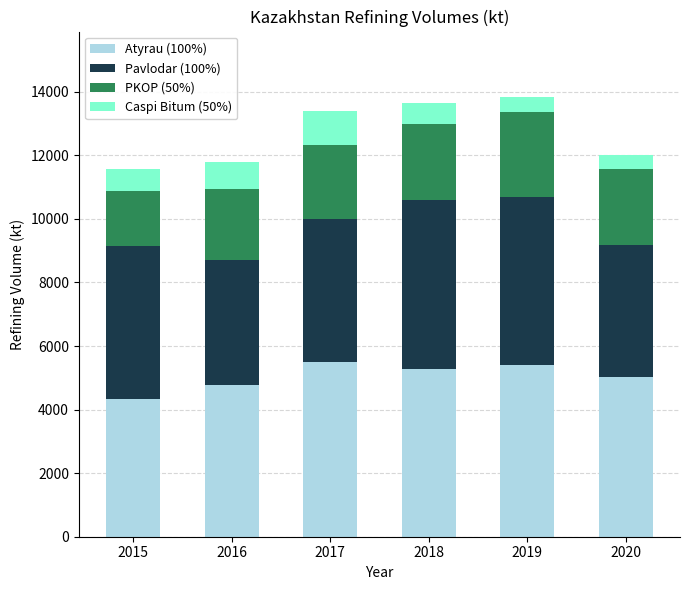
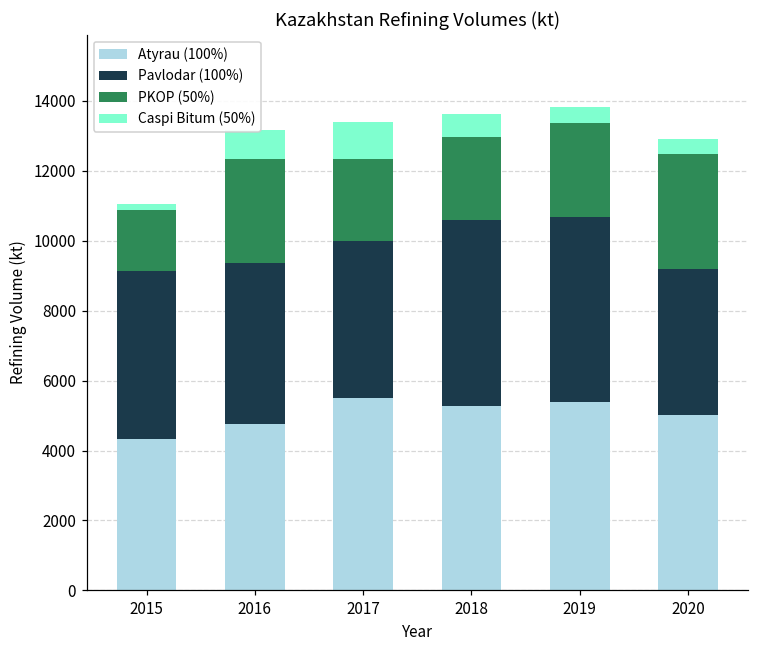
  {
    "Atyrau (100%)": {
      "2015": 4300,
      "2016": 4800,
      "2017": 5500,
      "2018": 5300,
      "2019": 5400,
      "2020": 5000
    },
    "Pavlodar (100%)": {
      "2015": 4800,
-     "2016": 3900,
+     "2016": 4600,
      "2017": 4500,
      "2018": 5300,
      "2019": 5300,
      "2020": 4200
    },
    "PKOP (50%)": {
      "2015": 1700,
-     "2016": 2300,
+     "2016": 3000,
      "2017": 2300,
      "2018": 2400,
      "2019": 2700,
-     "2020": 2400
+     "2020": 3300
    },
    "Caspi Bitum (50%)": {
-     "2015": 700,
+     "2015": 200,
      "2017": 1100,
      "2018": 700,
      "2019": 400,
      "2020": 400
    }
  }
